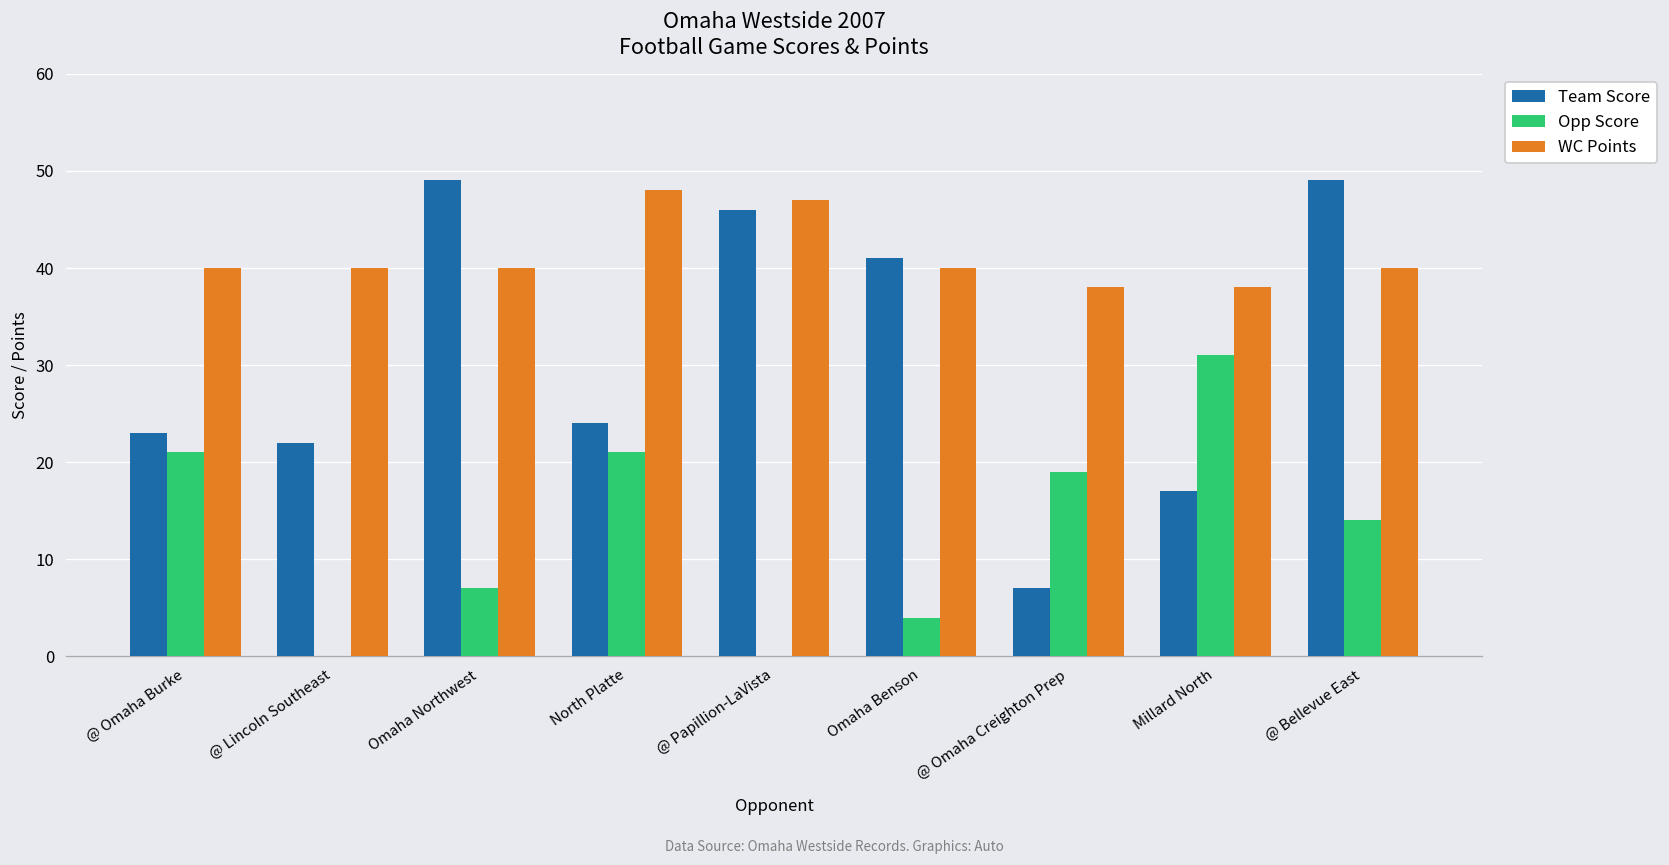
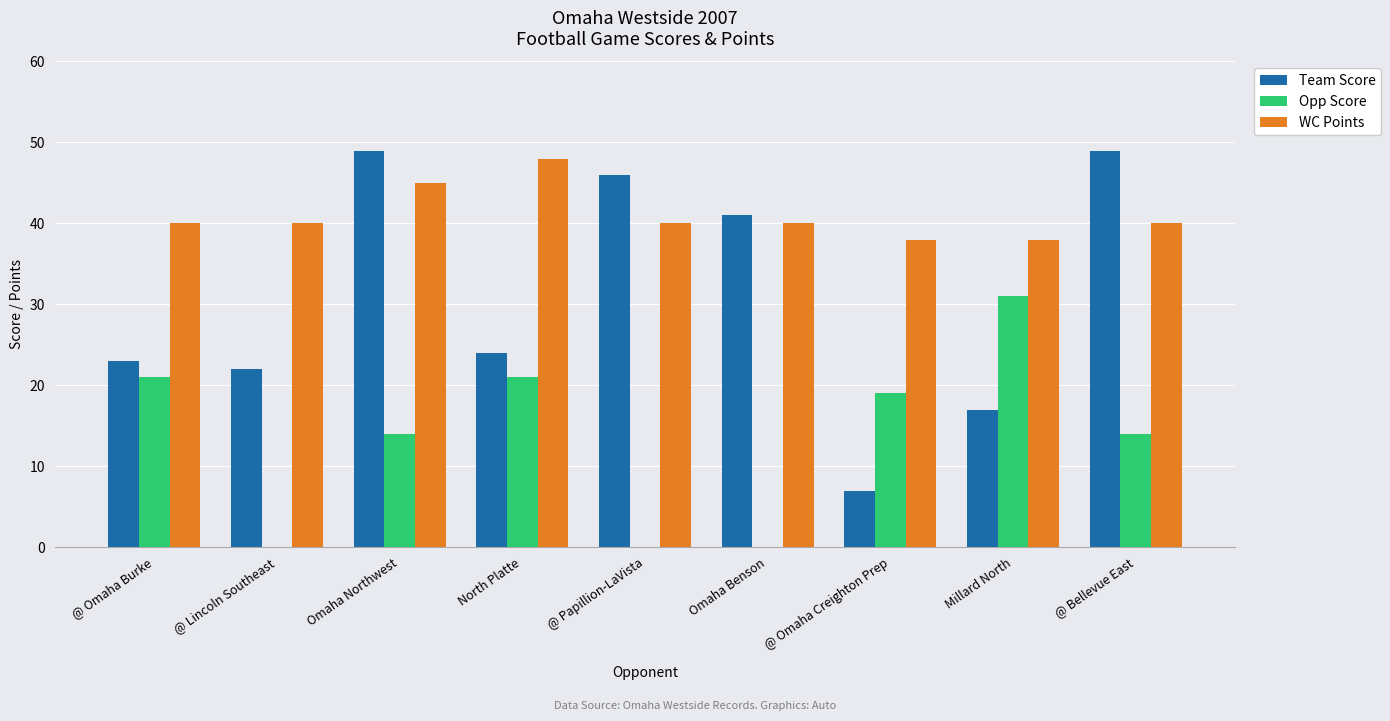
  {
    "Team Score": {
      "@ Omaha Burke": 23,
      "@ Lincoln Southeast": 22,
      "Omaha Northwest": 49,
      "North Platte": 24,
      "@ Papillion-LaVista": 46,
      "Omaha Benson": 41,
      "@ Omaha Creighton Prep": 7,
      "Millard North": 17,
      "@ Bellevue East": 49
    },
    "Opp Score": {
      "@ Omaha Burke": 21,
      "@ Lincoln Southeast": 0,
-     "Omaha Northwest": 7,
+     "Omaha Northwest": 14,
      "North Platte": 21,
      "@ Papillion-LaVista": 0,
-     "Omaha Benson": 4,
+     "Omaha Benson": 0,
      "@ Omaha Creighton Prep": 19,
      "Millard North": 31,
      "@ Bellevue East": 14
    },
    "WC Points": {
      "@ Omaha Burke": 40,
      "@ Lincoln Southeast": 40,
-     "Omaha Northwest": 40,
+     "Omaha Northwest": 45,
      "North Platte": 48,
-     "@ Papillion-LaVista": 47,
+     "@ Papillion-LaVista": 40,
      "Omaha Benson": 40,
      "@ Omaha Creighton Prep": 38,
      "Millard North": 38,
      "@ Bellevue East": 40
    }
  }
